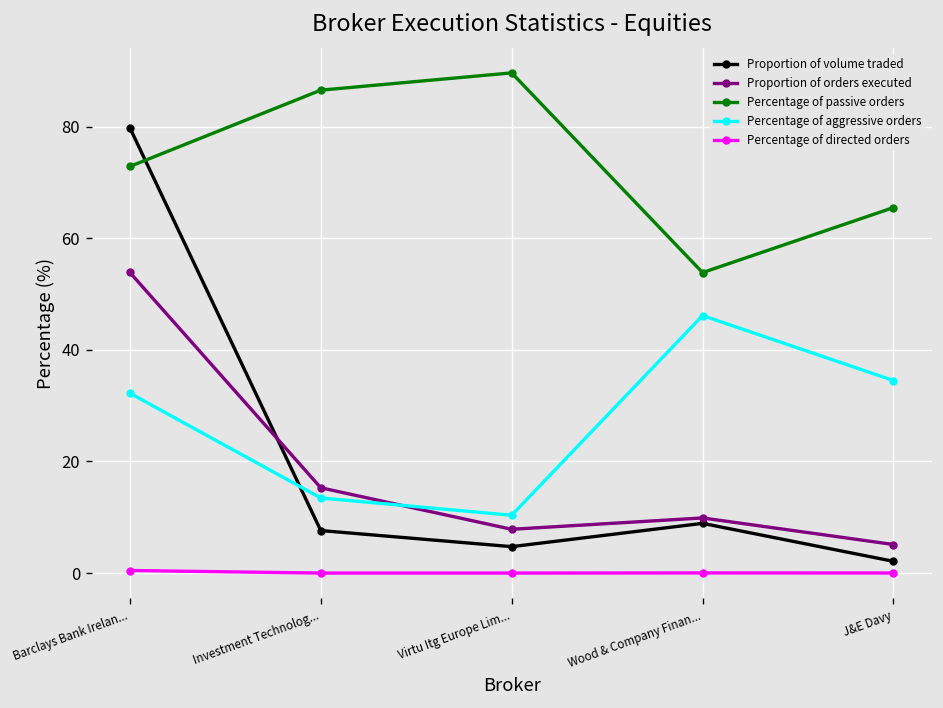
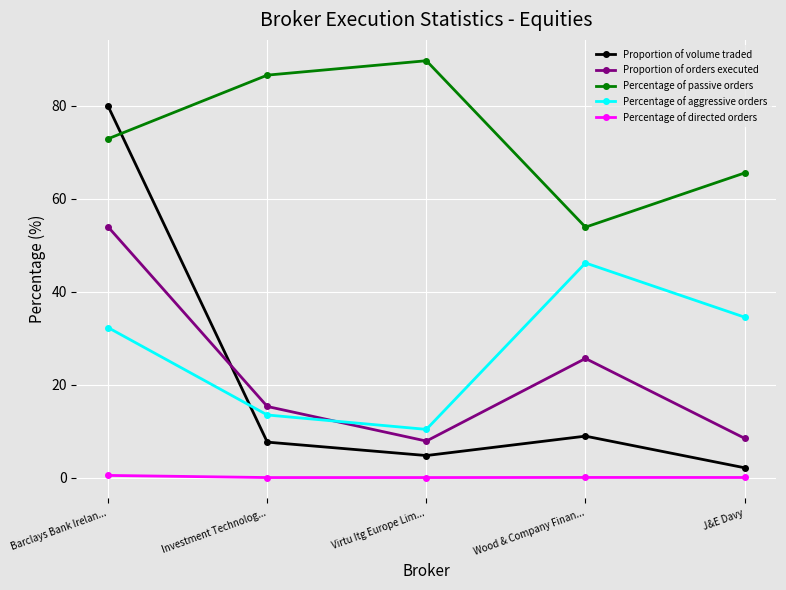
  {
    "Proportion of volume traded": {
      "Barclays Bank Irelan...": 80,
      "Investment Technolog...": 8,
      "Virtu Itg Europe Lim...": 5,
      "Wood & Company Finan...": 9,
      "J&E Davy": 2
    },
    "Proportion of orders executed": {
      "Barclays Bank Irelan...": 54,
      "Investment Technolog...": 15,
      "Virtu Itg Europe Lim...": 8,
-     "Wood & Company Finan...": 10,
-     "J&E Davy": 5
+     "Wood & Company Finan...": 26,
+     "J&E Davy": 8
    },
    "Percentage of passive orders": {
      "Barclays Bank Irelan...": 73,
      "Investment Technolog...": 87,
      "Virtu Itg Europe Lim...": 90,
      "Wood & Company Finan...": 54,
      "J&E Davy": 65
    },
    "Percentage of aggressive orders": {
      "Barclays Bank Irelan...": 32,
      "Investment Technolog...": 13,
      "Virtu Itg Europe Lim...": 10,
      "Wood & Company Finan...": 46,
      "J&E Davy": 35
    },
    "Percentage of directed orders": {
      "Barclays Bank Irelan...": 0,
      "Investment Technolog...": 0,
      "Virtu Itg Europe Lim...": 0,
      "Wood & Company Finan...": 0,
      "J&E Davy": 0
    }
  }
